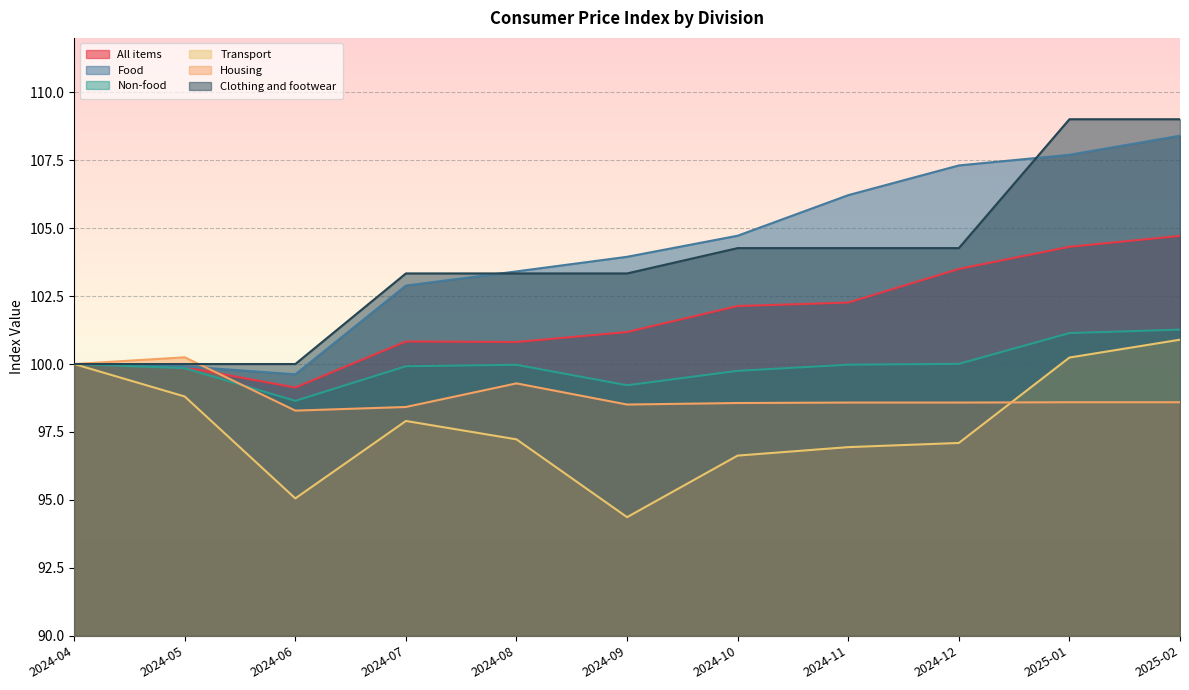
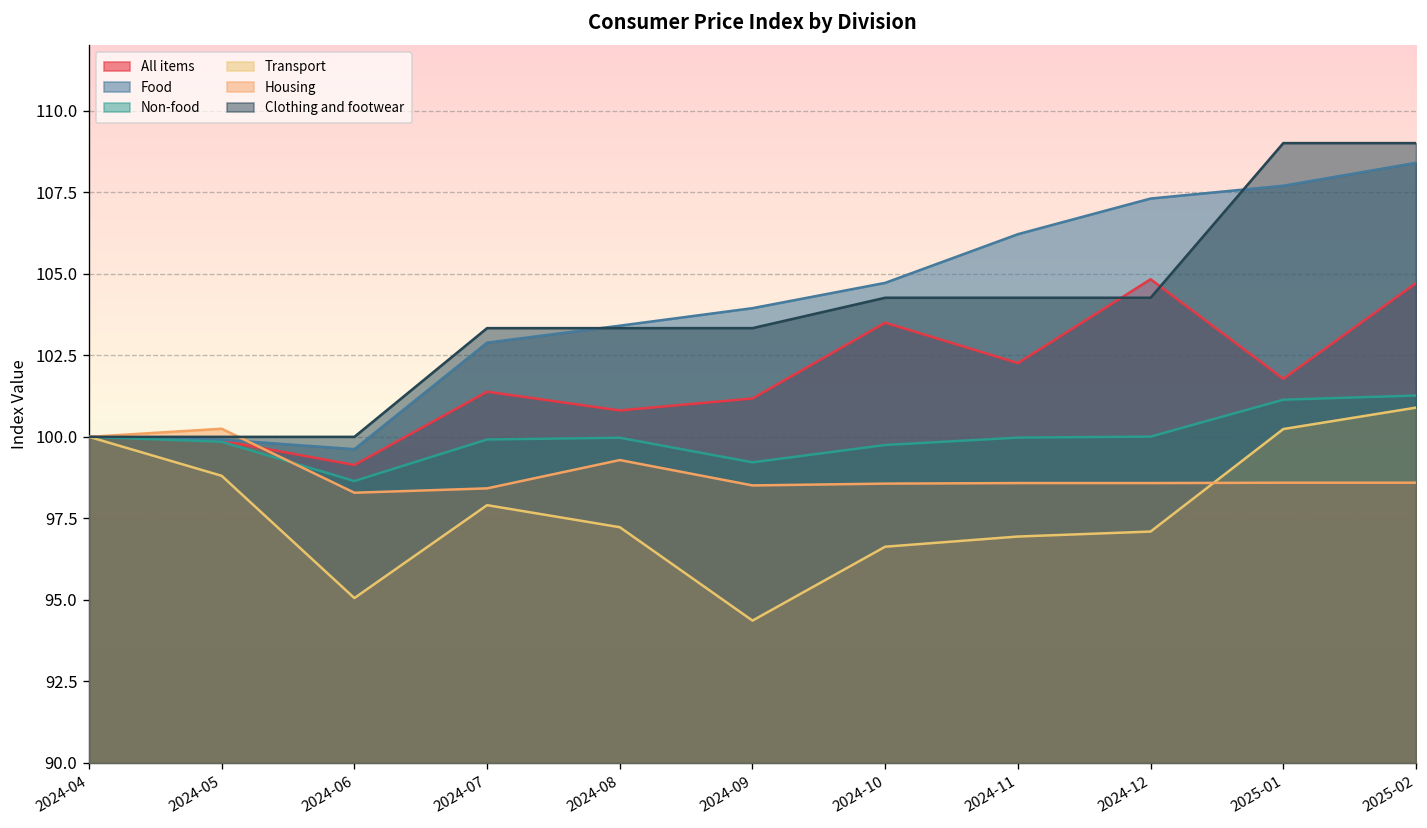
  {
    "All items": {
      "2024-06": 99.1,
-     "2024-07": 100.8,
+     "2024-07": 101.4,
      "2024-08": 100.8,
      "2024-09": 101.2,
-     "2024-10": 102.1,
+     "2024-10": 103.5,
      "2024-11": 102.3,
-     "2024-12": 103.5,
-     "2025-01": 104.3,
+     "2024-12": 104.8,
+     "2025-01": 101.8,
      "2025-02": 104.7
    }
  }
